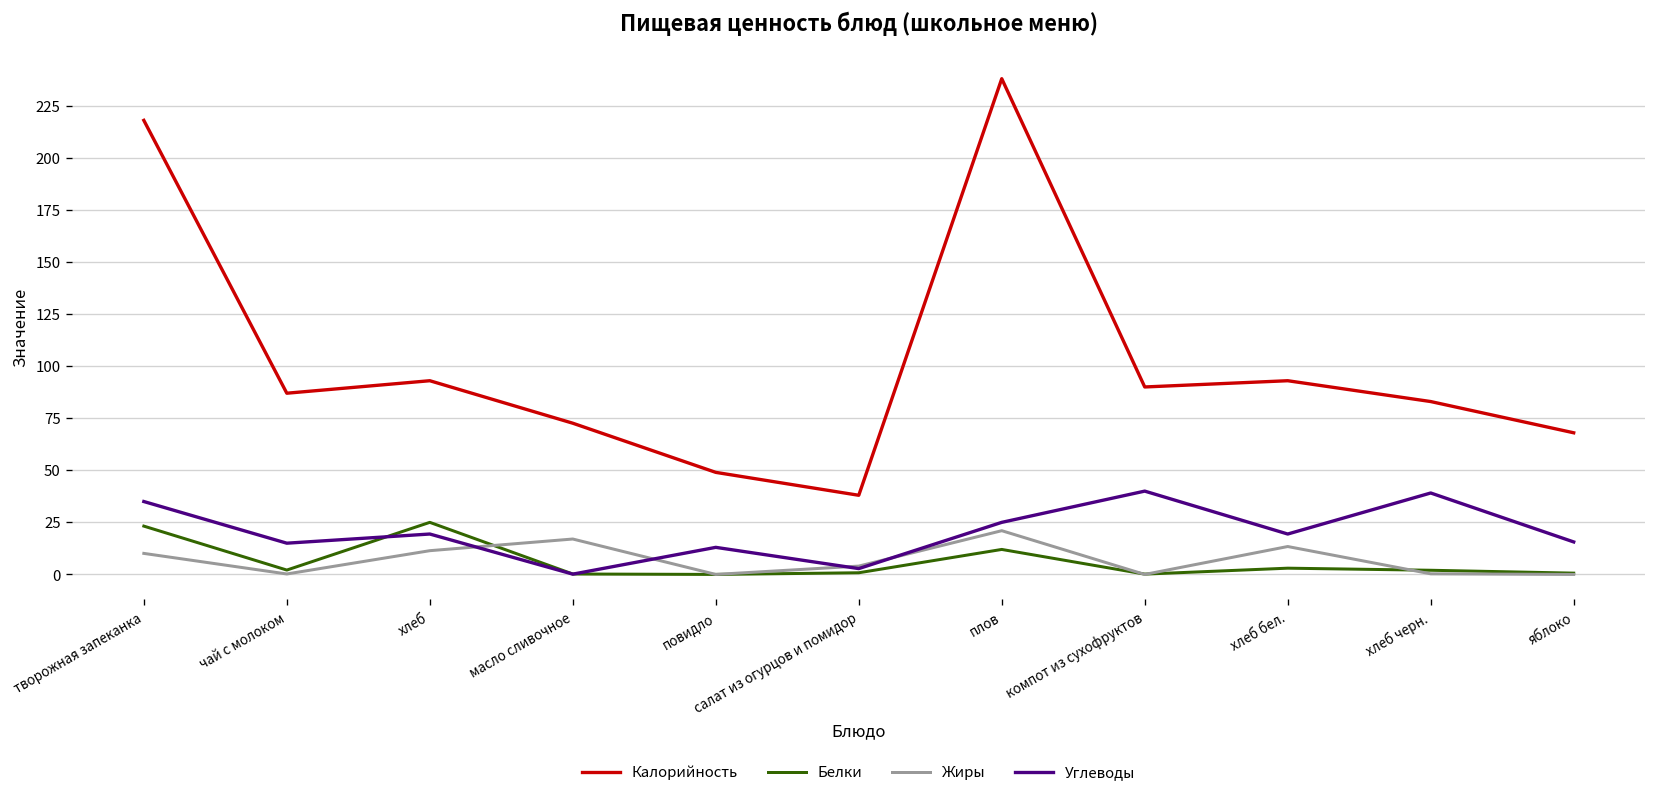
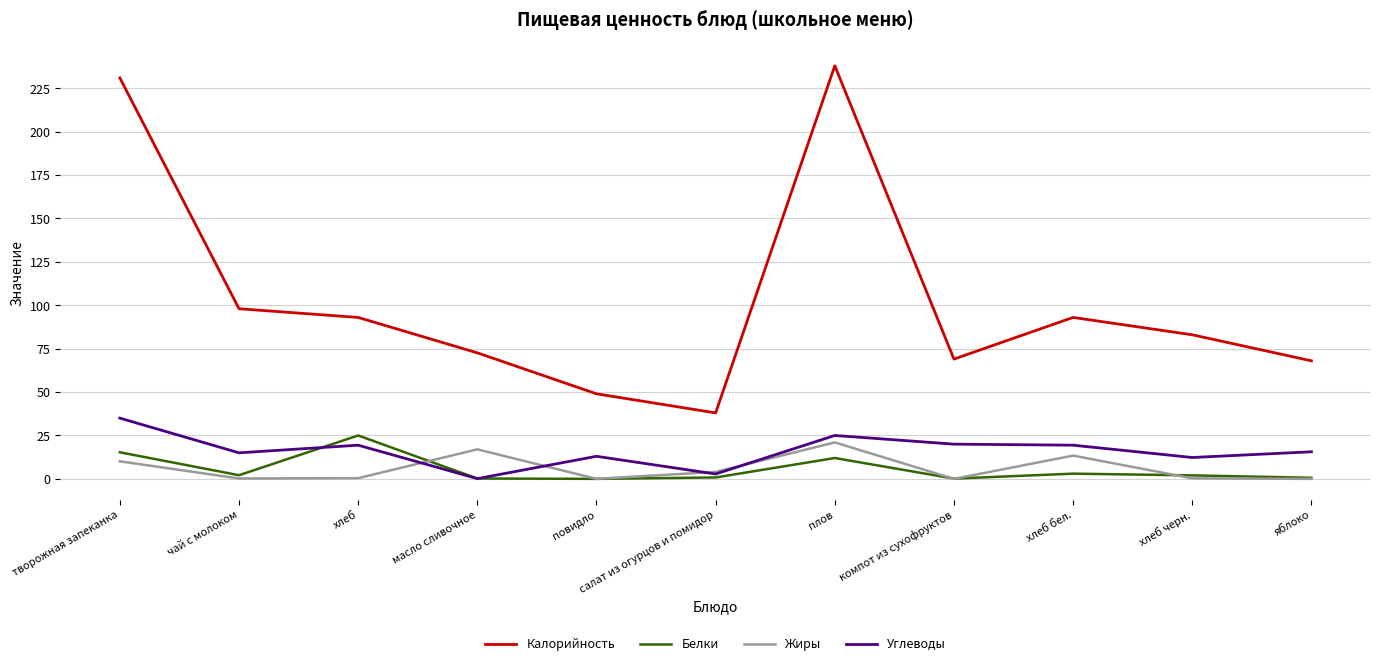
  {
    "Калорийность": {
-     "творожная запеканка": 218,
-     "чай с молоком": 87,
+     "творожная запеканка": 231,
+     "чай с молоком": 98,
      "хлеб": 93,
      "масло сливочное": 73,
      "повидло": 49,
      "салат из огурцов и помидор": 38,
      "плов": 238,
-     "компот из сухофруктов": 90,
+     "компот из сухофруктов": 69,
      "хлеб бел.": 93,
      "хлеб черн.": 83,
      "яблоко": 68
    },
    "Белки": {
-     "творожная запеканка": 23,
+     "творожная запеканка": 15,
      "чай с молоком": 2,
      "хлеб": 25,
      "салат из огурцов и помидор": 1,
      "плов": 12,
      "хлеб бел.": 3,
      "хлеб черн.": 2
    },
    "Жиры": {
      "творожная запеканка": 10,
      "чай с молоком": 0,
-     "хлеб": 11,
+     "хлеб": 0,
      "масло сливочное": 17,
      "плов": 21,
      "хлеб бел.": 13,
      "хлеб черн.": 0
    },
    "Углеводы": {
      "творожная запеканка": 35,
      "чай с молоком": 15,
      "хлеб": 19,
      "повидло": 13,
      "плов": 25,
-     "компот из сухофруктов": 40,
+     "компот из сухофруктов": 20,
      "хлеб бел.": 19,
-     "хлеб черн.": 39,
+     "хлеб черн.": 12,
      "яблоко": 16
    }
  }
